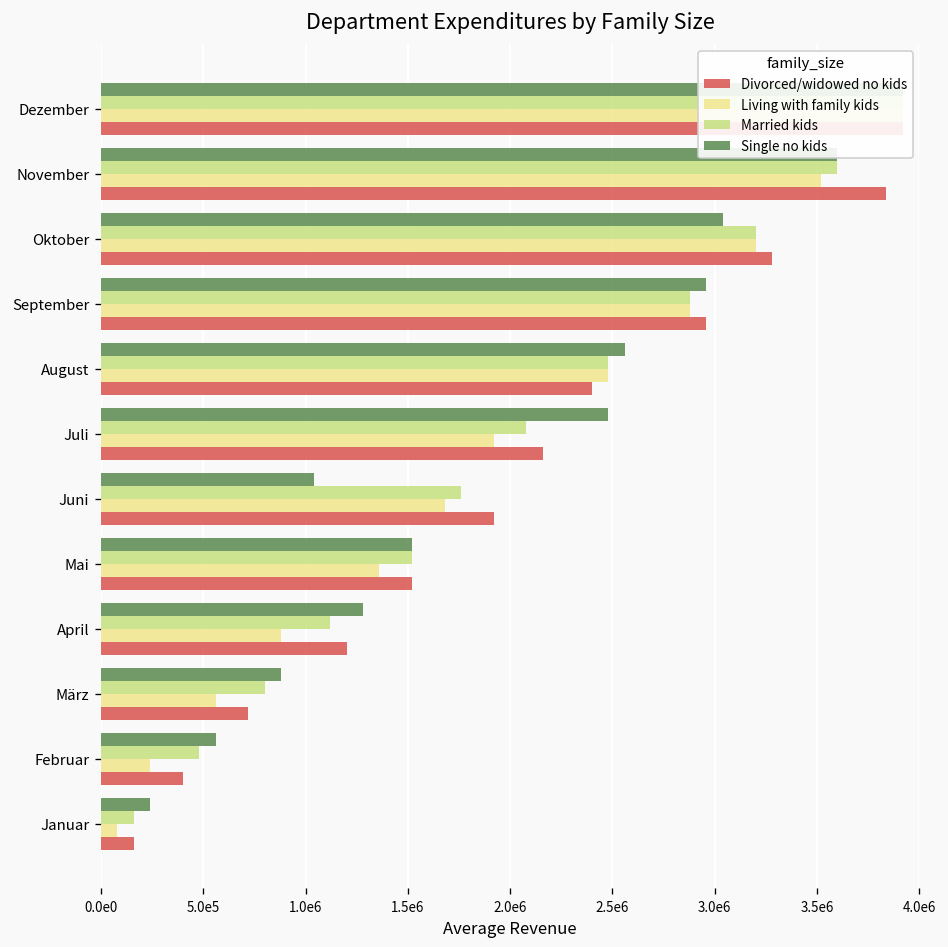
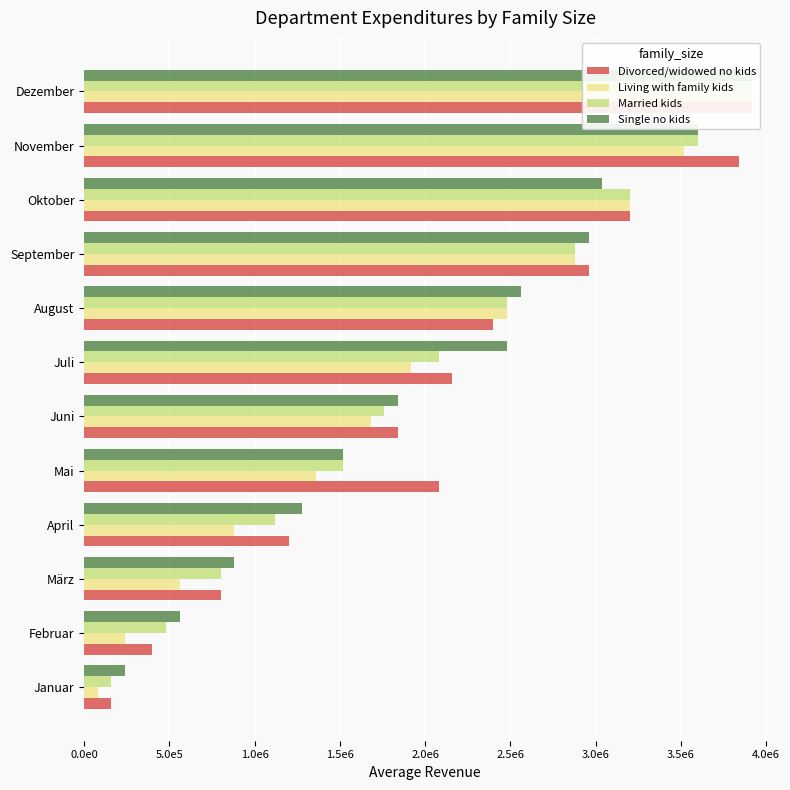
  {
    "Divorced/widowed no kids": {
      "November": 3840000,
-     "Oktober": 3280000,
+     "Oktober": 3200000,
      "September": 2960000,
      "August": 2400000,
      "Juli": 2160000,
-     "Juni": 1920000,
-     "Mai": 1520000,
+     "Juni": 1840000,
+     "Mai": 2080000,
      "April": 1200000,
-     "März": 720000,
+     "März": 800000,
      "Februar": 400000,
      "Januar": 160000
    },
    "Single no kids": {
      "November": 3600000,
      "Oktober": 3040000,
      "September": 2960000,
      "August": 2560000,
      "Juli": 2480000,
-     "Juni": 1040000,
+     "Juni": 1840000,
      "Mai": 1520000,
      "April": 1280000,
      "März": 880000,
      "Februar": 560000,
      "Januar": 240000
    }
  }
